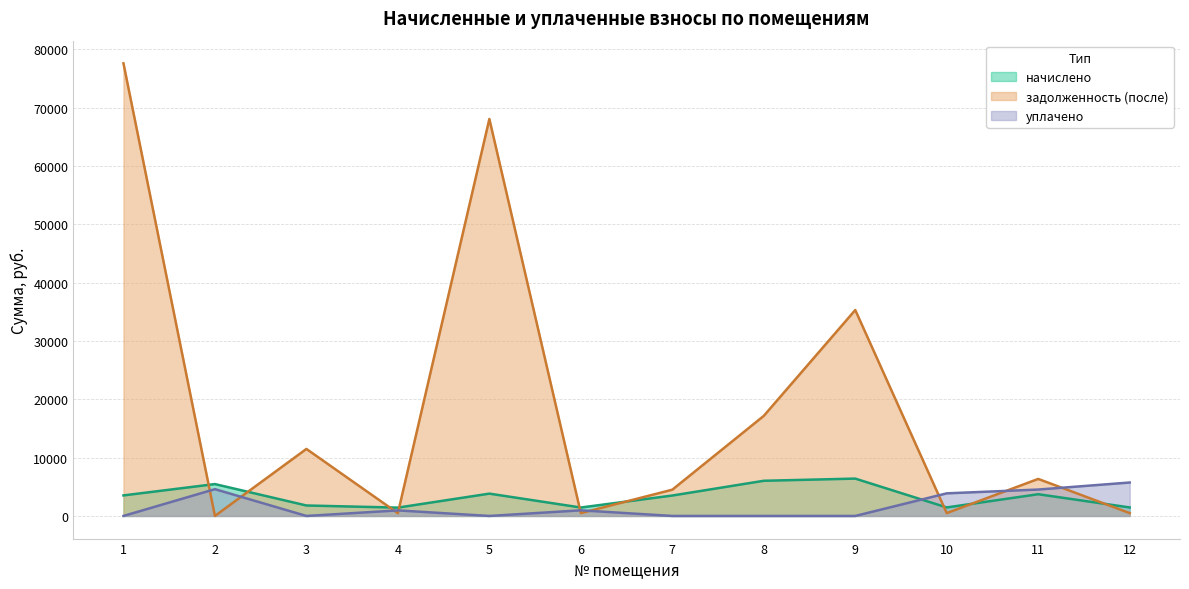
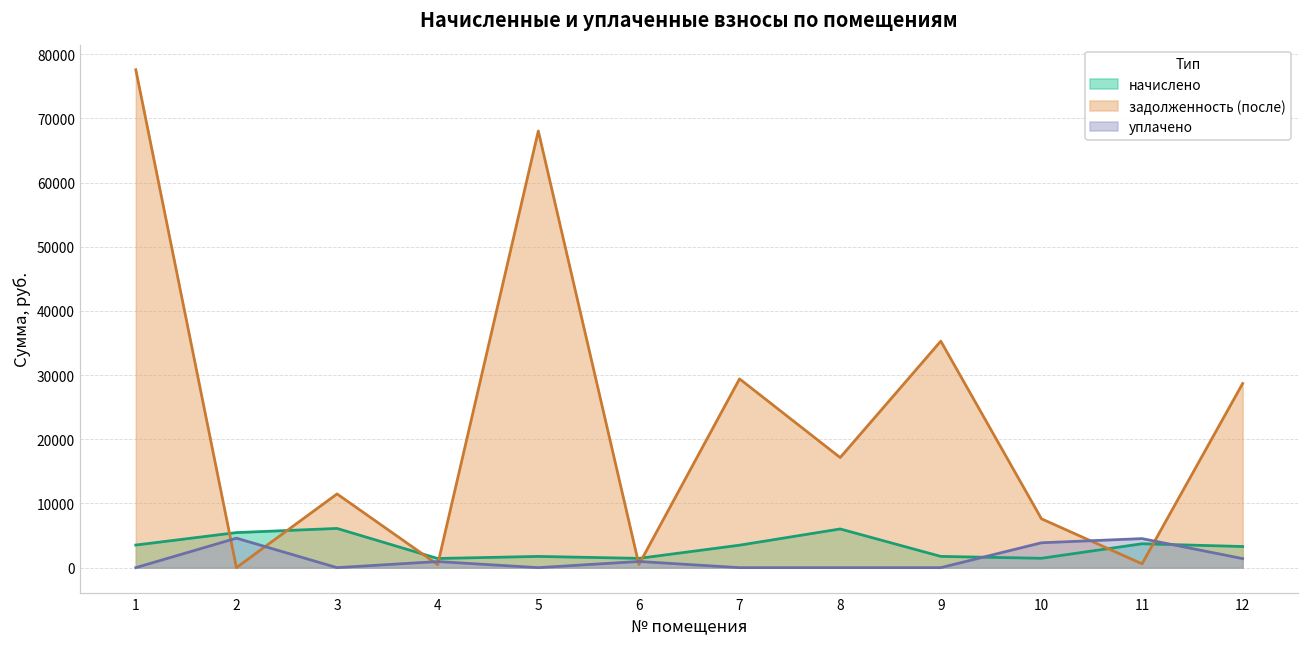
  {
    "начислено": {
      "1": 4000,
      "2": 5000,
-     "3": 2000,
+     "3": 6000,
      "4": 1000,
-     "5": 4000,
+     "5": 2000,
      "6": 1000,
      "7": 4000,
      "8": 6000,
-     "9": 6000,
+     "9": 2000,
      "10": 1000,
      "11": 4000,
-     "12": 1000
+     "12": 3000
    },
    "задолженность (после)": {
      "1": 78000,
      "2": 0,
      "3": 11000,
      "4": 0,
      "5": 68000,
      "6": 0,
-     "7": 5000,
+     "7": 29000,
      "8": 17000,
      "9": 35000,
-     "10": 0,
-     "11": 6000,
-     "12": 0
+     "10": 8000,
+     "11": 1000,
+     "12": 29000
    },
    "уплачено": {
      "1": 0,
      "2": 5000,
      "3": 0,
      "4": 1000,
      "5": 0,
      "6": 1000,
      "7": 0,
      "8": 0,
      "9": 0,
      "10": 4000,
      "11": 5000,
-     "12": 6000
+     "12": 1000
    }
  }
